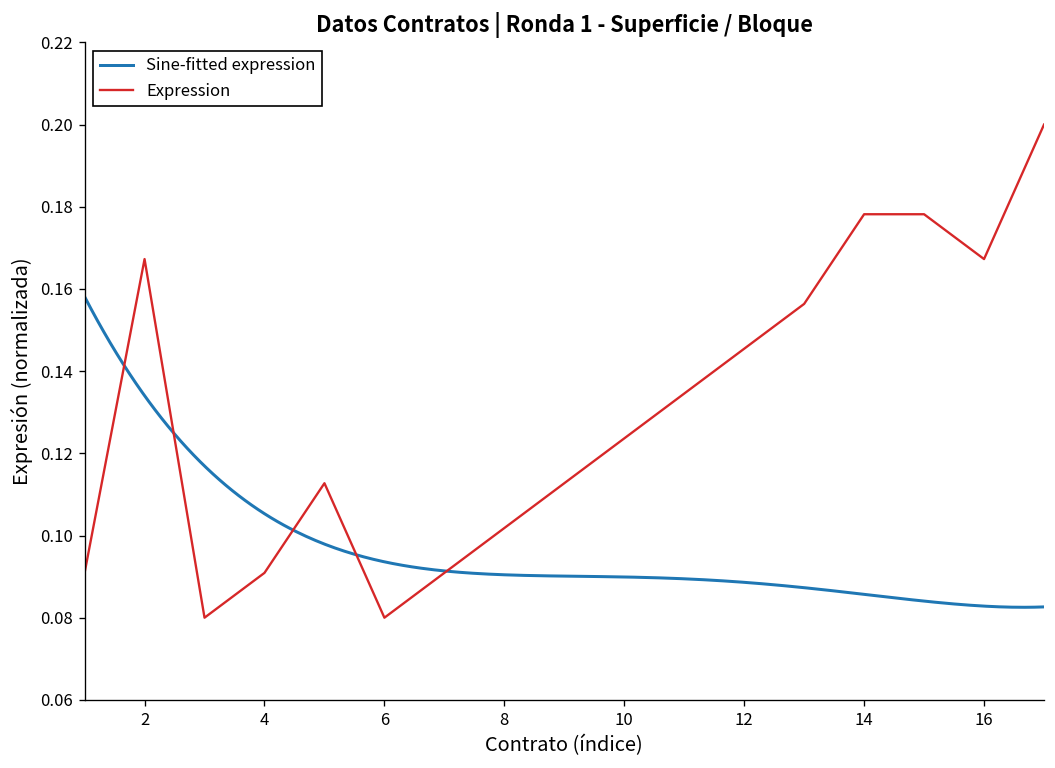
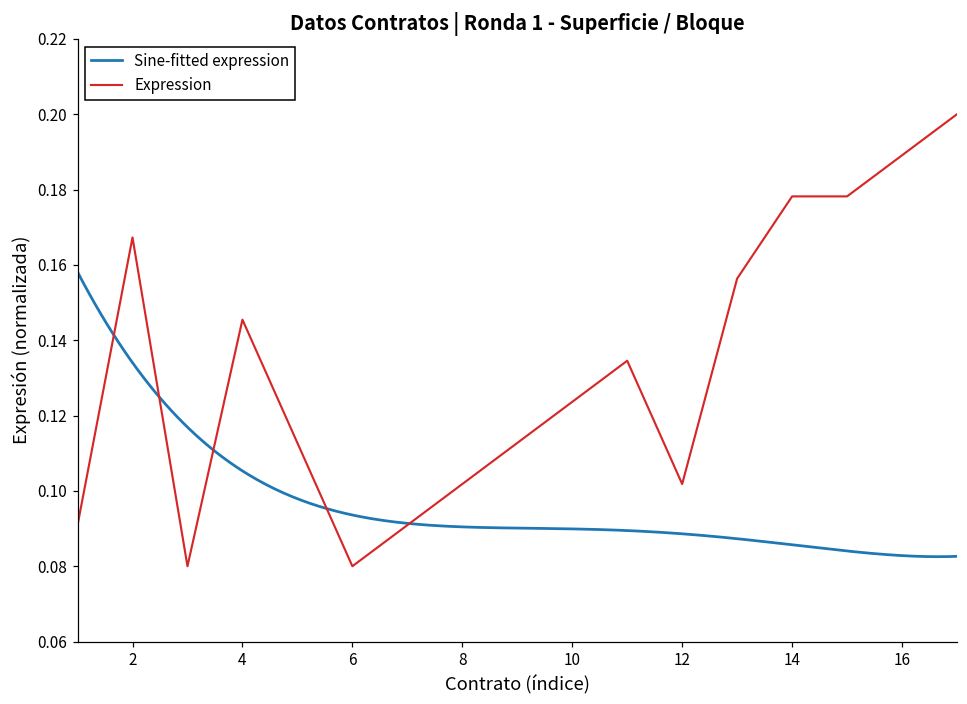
  {
    "Expression": {
      "2": 0.167,
-     "4": 0.091,
+     "4": 0.145,
      "6": 0.080,
      "8": 0.102,
      "10": 0.124,
-     "12": 0.145,
+     "12": 0.102,
      "14": 0.178,
-     "16": 0.167
+     "16": 0.189
    }
  }
